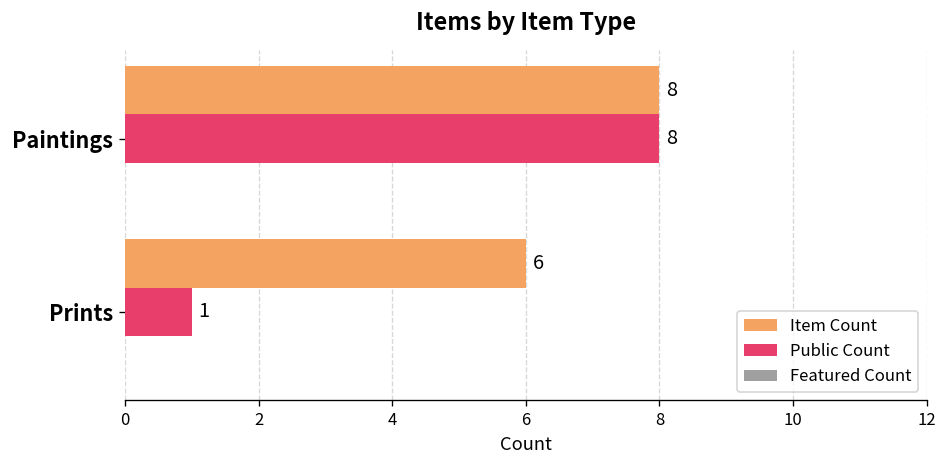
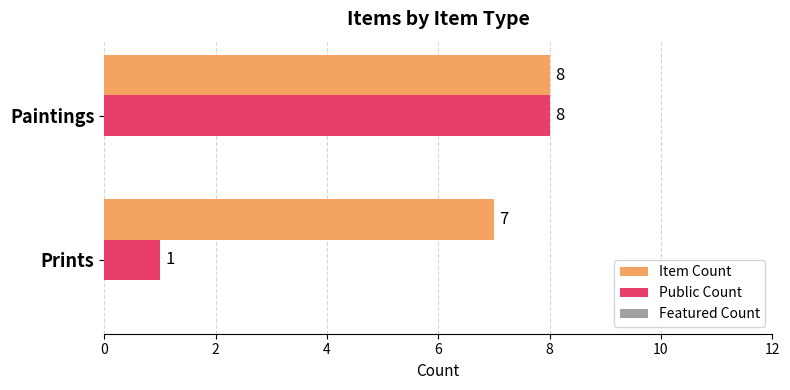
  {
    "Item Count": {
      "Paintings": 8,
-     "Prints": 6
+     "Prints": 7
    },
    "Public Count": {
      "Paintings": 8,
      "Prints": 1
    },
    "Featured Count": {
      "Paintings": 0.0,
      "Prints": 0.0
    }
  }
